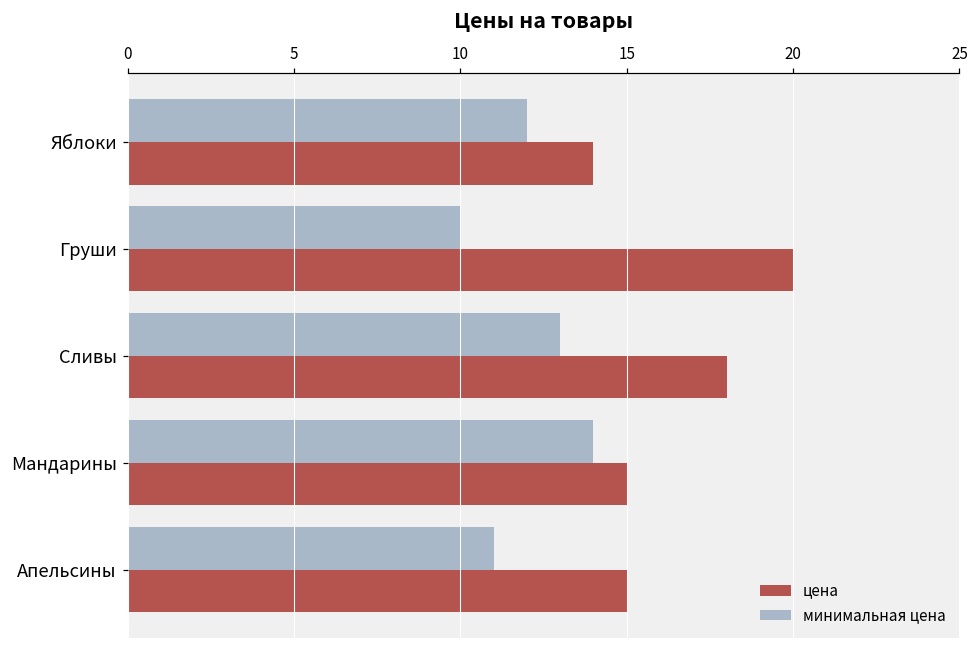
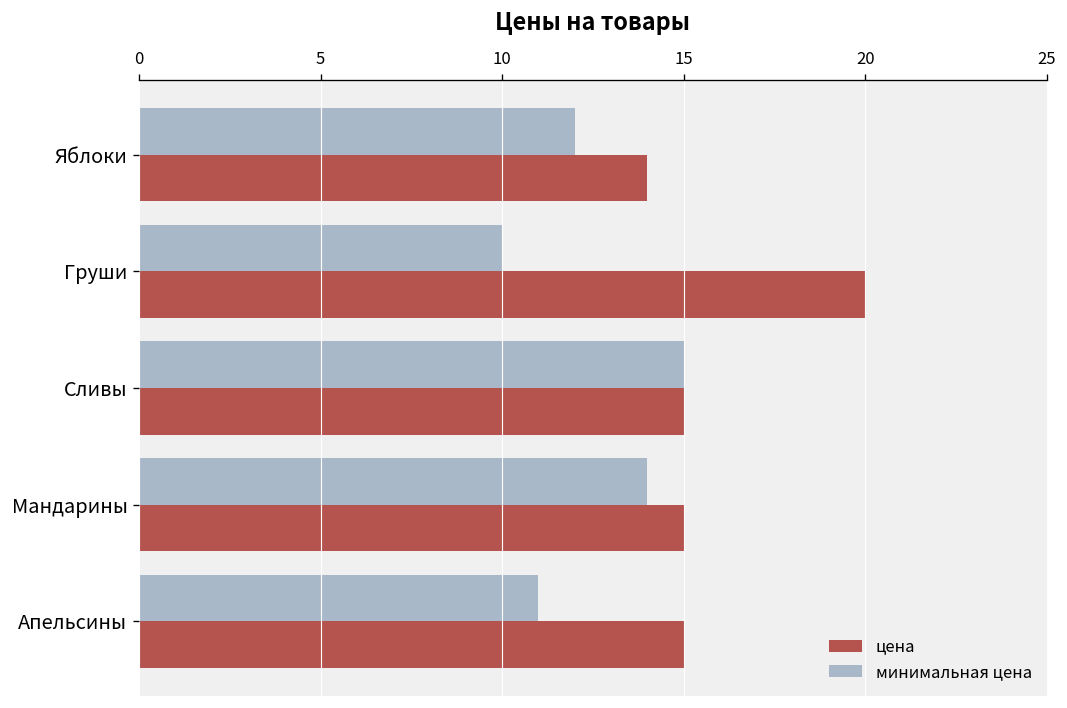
  {
    "цена": {
      "Яблоки": 14,
      "Груши": 20,
-     "Сливы": 18,
+     "Сливы": 15,
      "Мандарины": 15,
      "Апельсины": 15
    },
    "минимальная цена": {
      "Яблоки": 12,
      "Груши": 10,
-     "Сливы": 13,
+     "Сливы": 15,
      "Мандарины": 14,
      "Апельсины": 11
    }
  }
